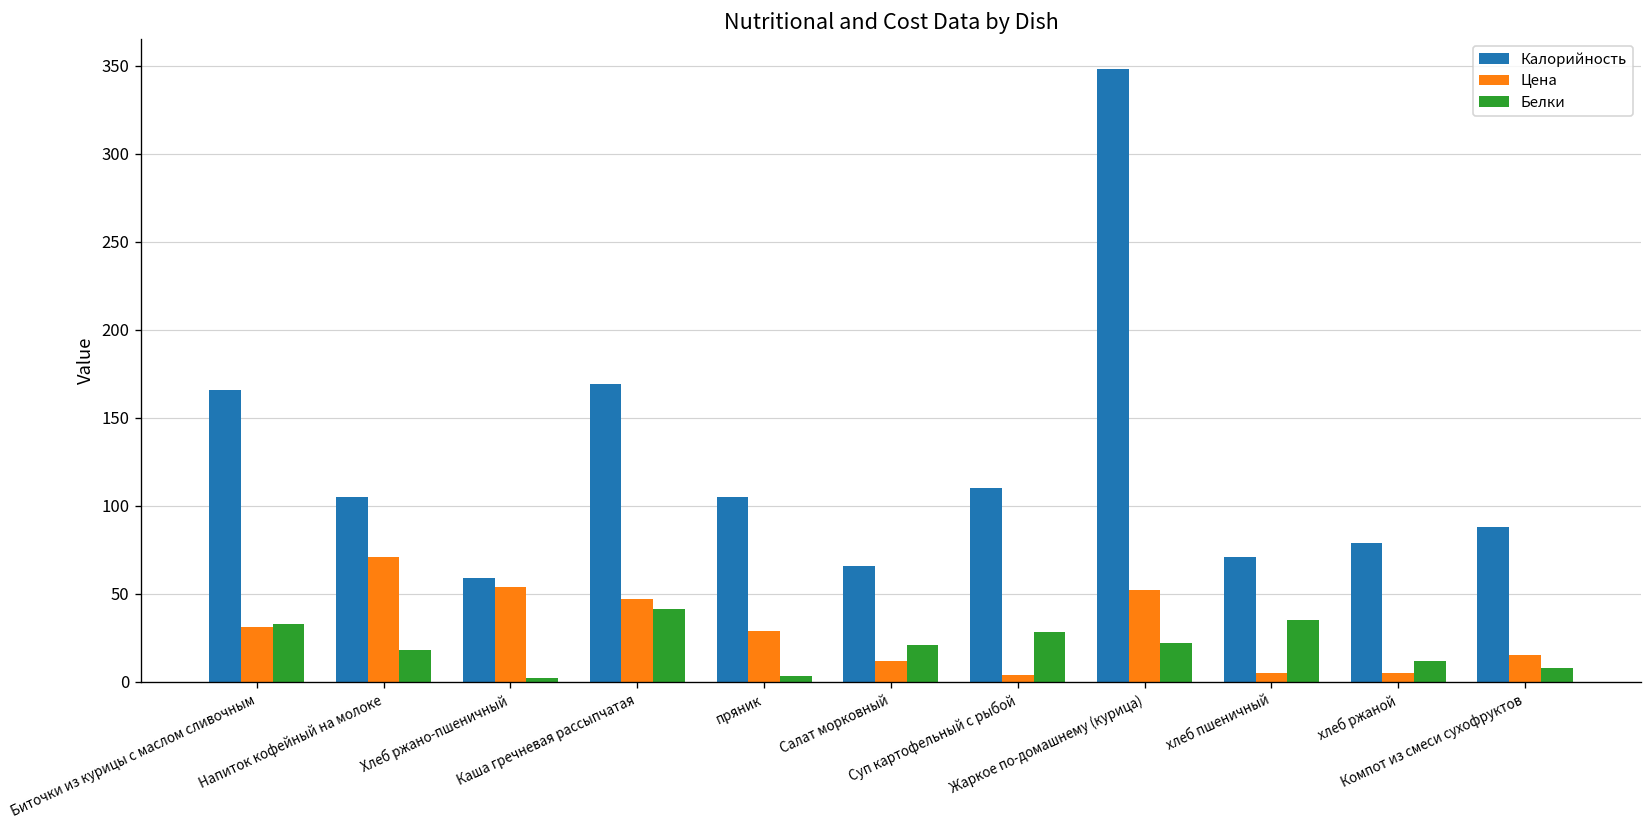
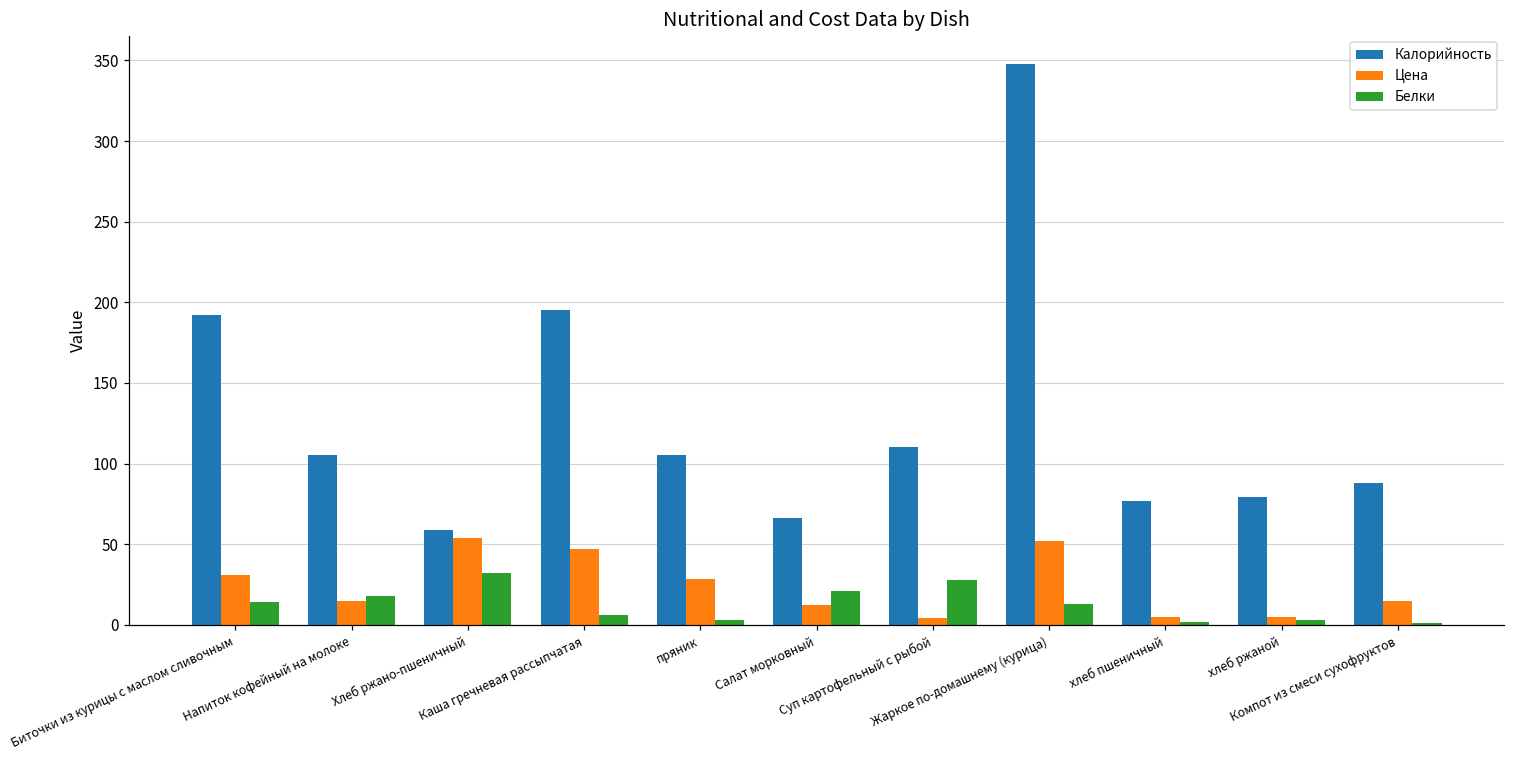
  {
    "Калорийность": {
-     "Биточки из курицы с маслом сливочным": 166,
+     "Биточки из курицы с маслом сливочным": 192,
      "Напиток кофейный на молоке": 105,
      "Хлеб ржано-пшеничный": 59,
-     "Каша гречневая рассыпчатая": 169,
+     "Каша гречневая рассыпчатая": 195,
      "пряник": 105,
      "Салат морковный": 66,
      "Суп картофельный с рыбой": 110,
      "Жаркое по-домашнему (курица)": 348,
-     "хлеб пшеничный": 71,
+     "хлеб пшеничный": 77,
      "хлеб ржаной": 79,
      "Компот из смеси сухофруктов": 88
    },
    "Цена": {
      "Биточки из курицы с маслом сливочным": 31,
-     "Напиток кофейный на молоке": 71,
+     "Напиток кофейный на молоке": 15,
      "Хлеб ржано-пшеничный": 54,
      "Каша гречневая рассыпчатая": 47,
      "пряник": 29,
      "Салат морковный": 12,
      "Суп картофельный с рыбой": 4,
      "Жаркое по-домашнему (курица)": 52,
      "хлеб пшеничный": 5,
      "хлеб ржаной": 5,
      "Компот из смеси сухофруктов": 15
    },
    "Белки": {
-     "Биточки из курицы с маслом сливочным": 33,
+     "Биточки из курицы с маслом сливочным": 14,
      "Напиток кофейный на молоке": 18,
-     "Хлеб ржано-пшеничный": 2,
-     "Каша гречневая рассыпчатая": 41,
+     "Хлеб ржано-пшеничный": 32,
+     "Каша гречневая рассыпчатая": 6,
      "пряник": 3,
      "Салат морковный": 21,
      "Суп картофельный с рыбой": 28,
-     "Жаркое по-домашнему (курица)": 22,
-     "хлеб пшеничный": 35,
-     "хлеб ржаной": 12,
-     "Компот из смеси сухофруктов": 8
+     "Жаркое по-домашнему (курица)": 13,
+     "хлеб пшеничный": 2,
+     "хлеб ржаной": 3,
+     "Компот из смеси сухофруктов": 1
    }
  }
